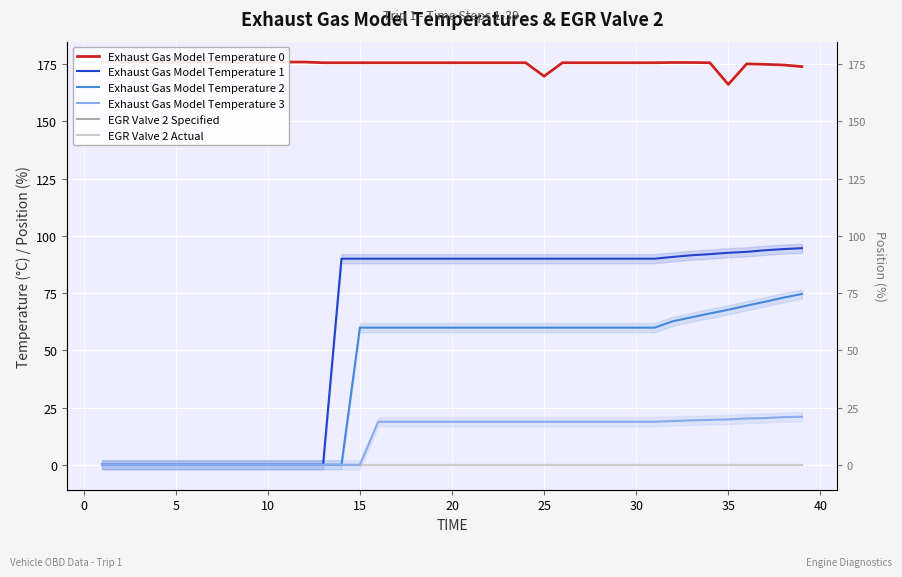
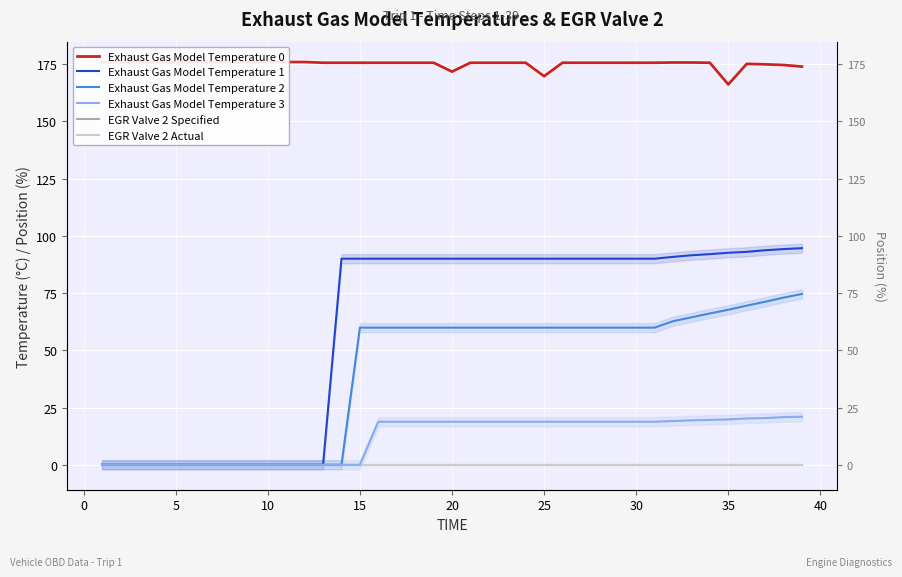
  {
    "Exhaust Gas Model Temperature 0": {
      "15": 176,
-     "20": 176,
+     "20": 172,
      "25": 170,
      "30": 176,
      "35": 166
    },
    "EGR Valve 2 Actual": {
      "20": 0,
      "25": 0,
      "30": 0,
      "35": 0
    }
  }
